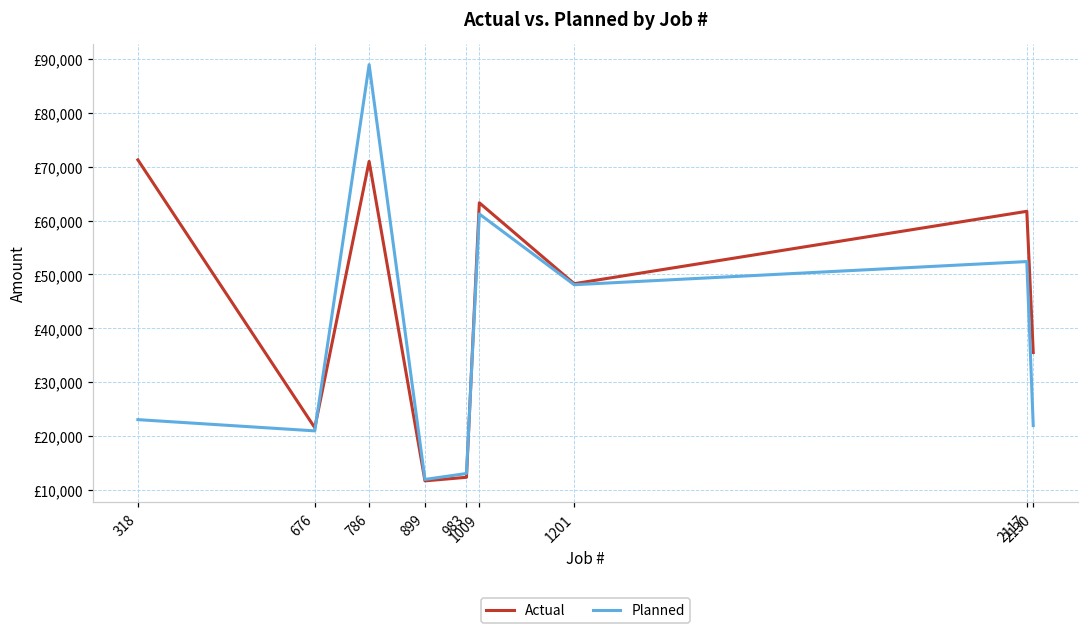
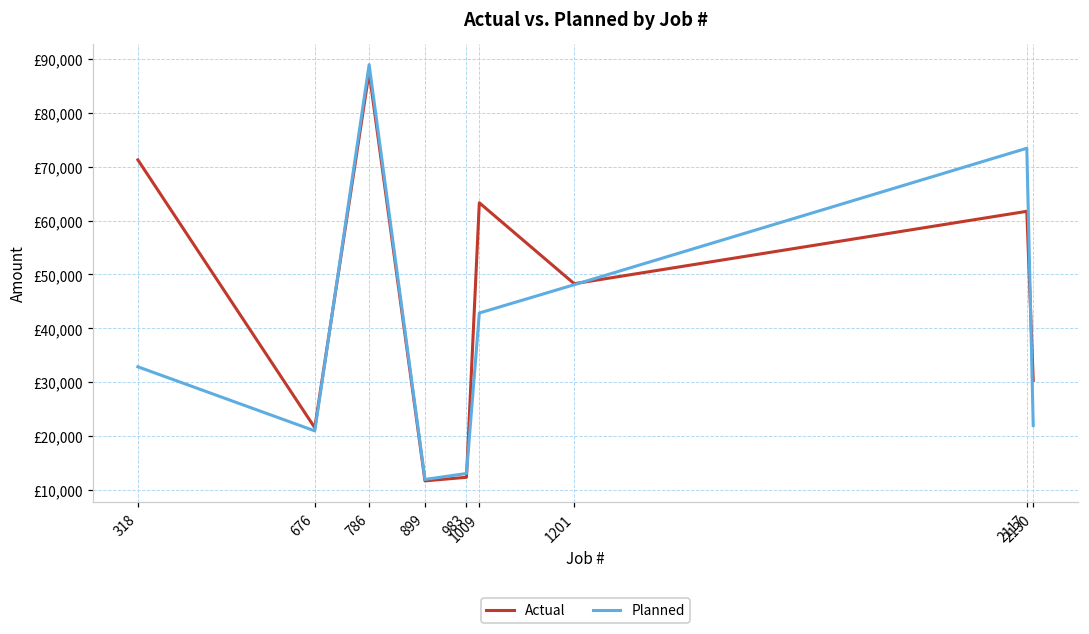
  {
    "Actual": {
      "318": "£71,000",
      "676": "£22,000",
-     "786": "£71,000",
+     "786": "£88,000",
      "983": "£12,000",
      "1009": "£63,000",
      "2117": "£62,000",
-     "2130": "£36,000"
+     "2130": "£30,000"
    },
    "Planned": {
-     "318": "£23,000",
+     "318": "£33,000",
      "676": "£21,000",
      "786": "£89,000",
      "983": "£13,000",
-     "1009": "£61,000",
-     "2117": "£52,000",
+     "1009": "£43,000",
+     "2117": "£73,000",
      "2130": "£22,000"
    }
  }
